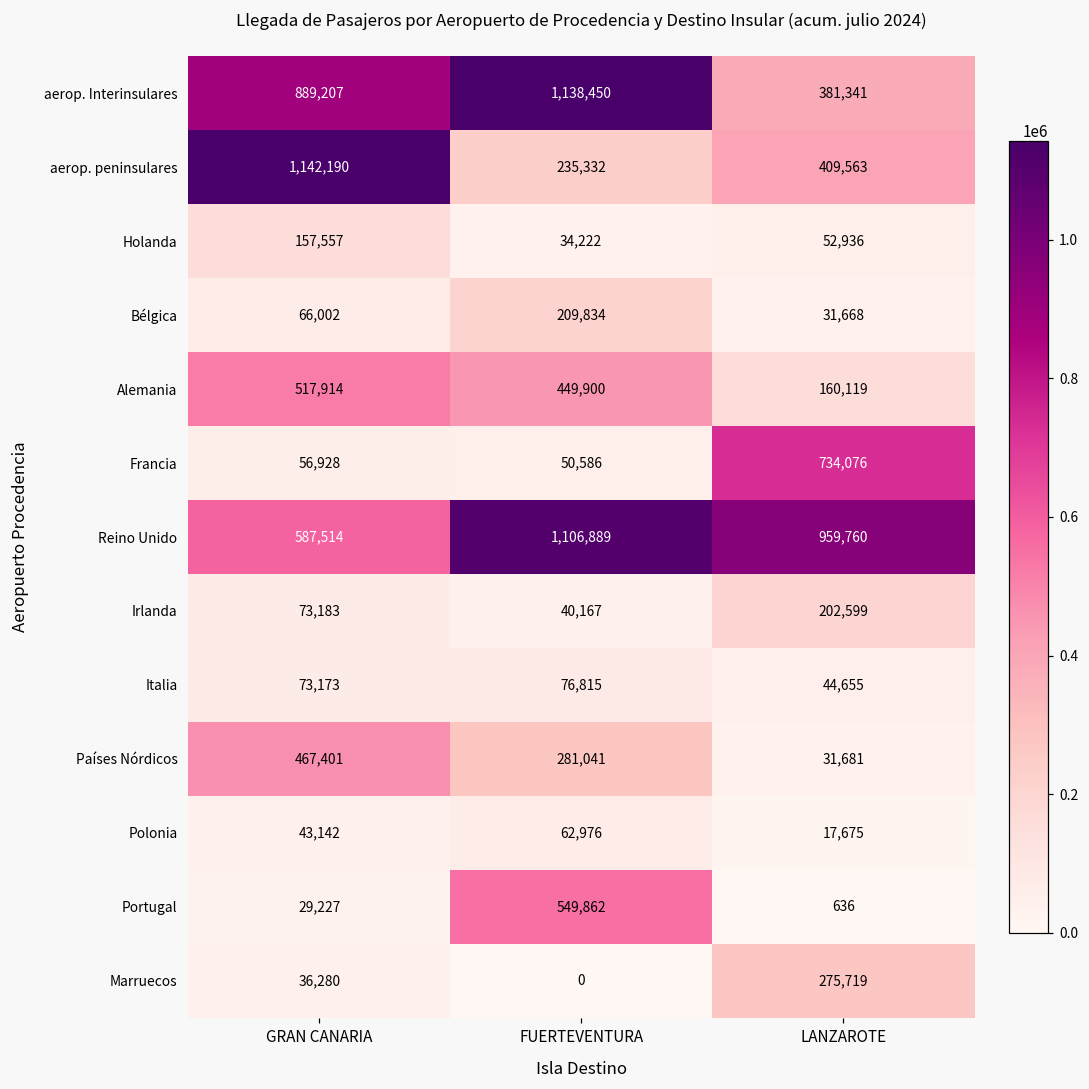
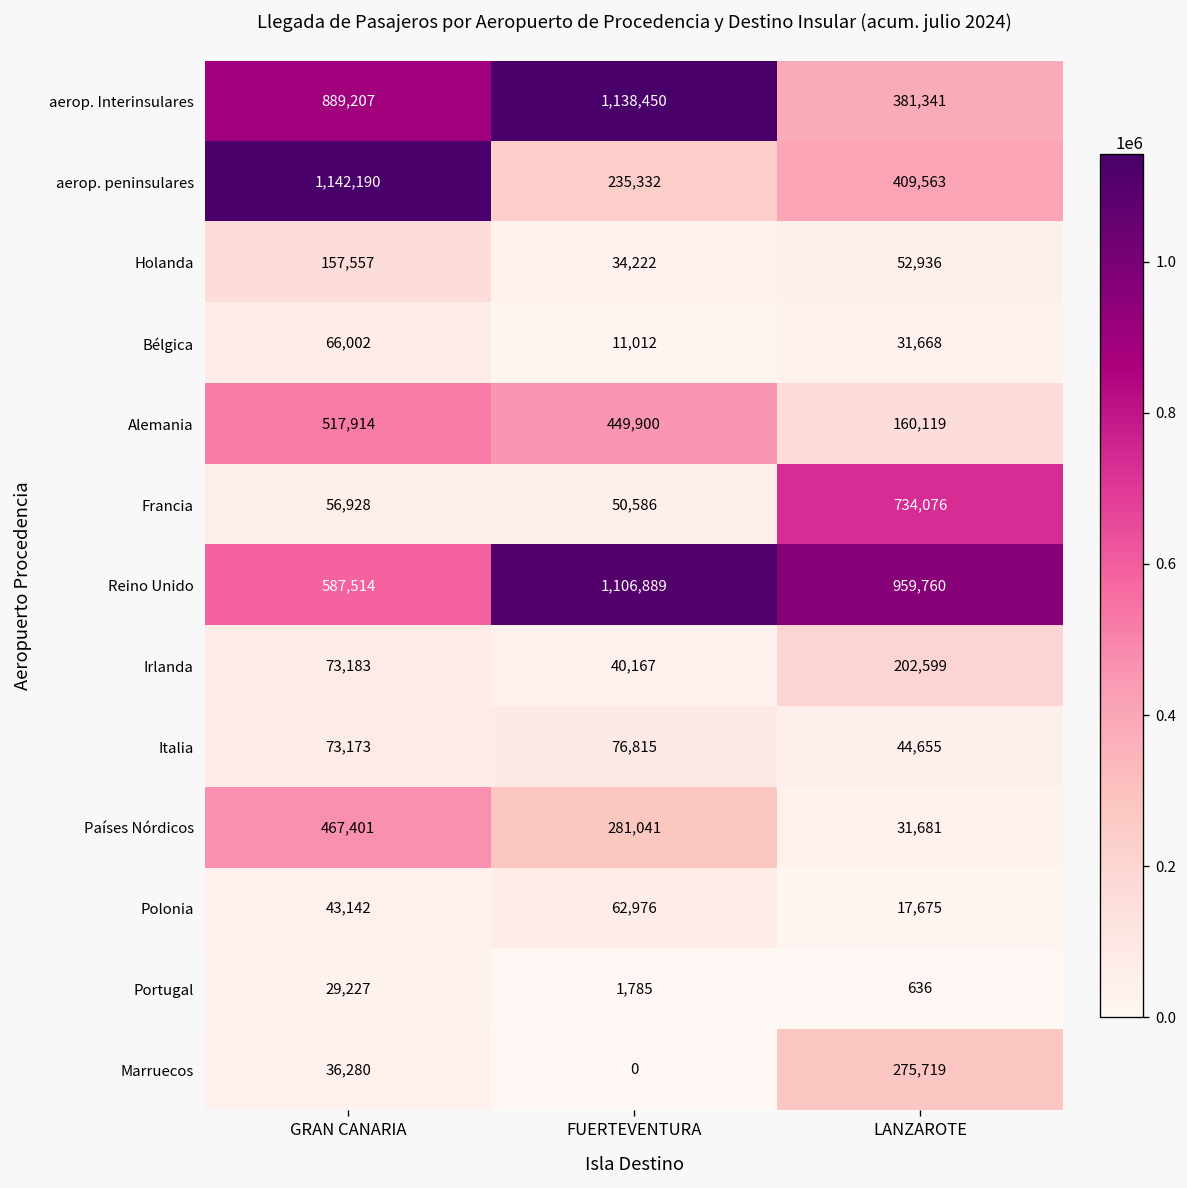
  {
    "aerop. Interinsulares": {
      "GRAN CANARIA": "889,207",
      "FUERTEVENTURA": "1,138,450",
      "LANZAROTE": "381,341"
    },
    "aerop. peninsulares": {
      "GRAN CANARIA": "1,142,190",
      "FUERTEVENTURA": "235,332",
      "LANZAROTE": "409,563"
    },
    "Holanda": {
      "GRAN CANARIA": "157,557",
      "FUERTEVENTURA": "34,222",
      "LANZAROTE": "52,936"
    },
    "Bélgica": {
      "GRAN CANARIA": "66,002",
-     "FUERTEVENTURA": "209,834",
+     "FUERTEVENTURA": "11,012",
      "LANZAROTE": "31,668"
    },
    "Alemania": {
      "GRAN CANARIA": "517,914",
      "FUERTEVENTURA": "449,900",
      "LANZAROTE": "160,119"
    },
    "Francia": {
      "GRAN CANARIA": "56,928",
      "FUERTEVENTURA": "50,586",
      "LANZAROTE": "734,076"
    },
    "Reino Unido": {
      "GRAN CANARIA": "587,514",
      "FUERTEVENTURA": "1,106,889",
      "LANZAROTE": "959,760"
    },
    "Irlanda": {
      "GRAN CANARIA": "73,183",
      "FUERTEVENTURA": "40,167",
      "LANZAROTE": "202,599"
    },
    "Italia": {
      "GRAN CANARIA": "73,173",
      "FUERTEVENTURA": "76,815",
      "LANZAROTE": "44,655"
    },
    "Países Nórdicos": {
      "GRAN CANARIA": "467,401",
      "FUERTEVENTURA": "281,041",
      "LANZAROTE": "31,681"
    },
    "Polonia": {
      "GRAN CANARIA": "43,142",
      "FUERTEVENTURA": "62,976",
      "LANZAROTE": "17,675"
    },
    "Portugal": {
      "GRAN CANARIA": "29,227",
-     "FUERTEVENTURA": "549,862",
+     "FUERTEVENTURA": "1,785",
      "LANZAROTE": "636"
    },
    "Marruecos": {
      "GRAN CANARIA": "36,280",
      "FUERTEVENTURA": "0",
      "LANZAROTE": "275,719"
    }
  }
